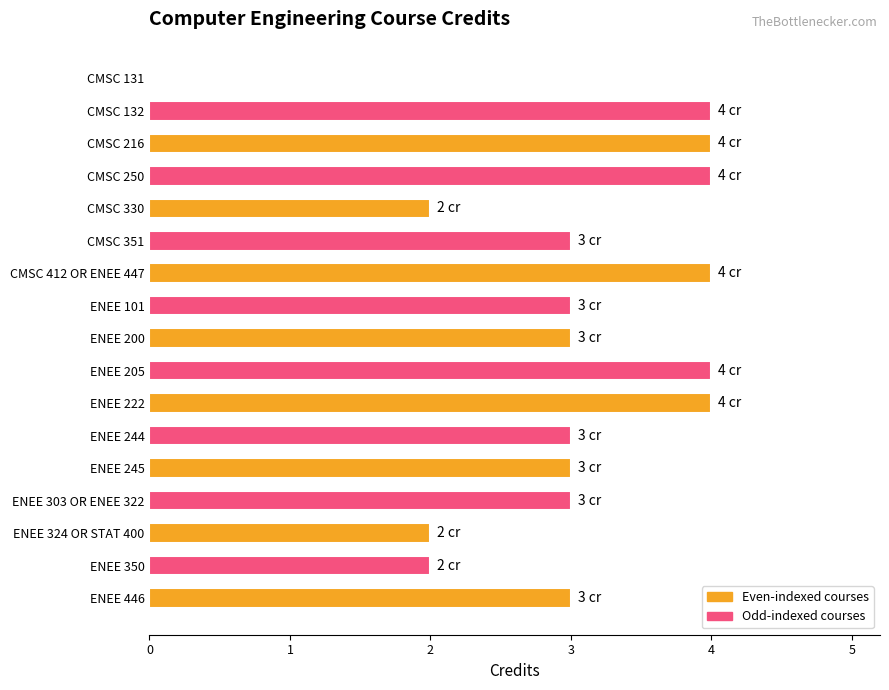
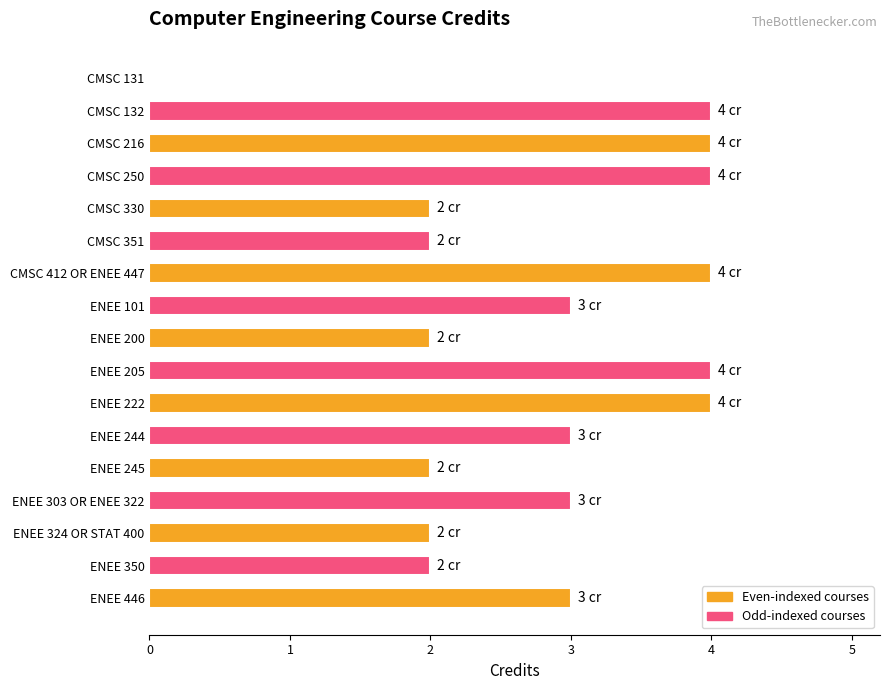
  {
    "CMSC 132": 4,
    "CMSC 216": 4,
    "CMSC 250": 4,
    "CMSC 330": 2,
-   "CMSC 351": 3,
+   "CMSC 351": 2,
    "CMSC 412 OR ENEE 447": 4,
    "ENEE 101": 3,
-   "ENEE 200": 3,
+   "ENEE 200": 2,
    "ENEE 205": 4,
    "ENEE 222": 4,
    "ENEE 244": 3,
-   "ENEE 245": 3,
+   "ENEE 245": 2,
    "ENEE 303 OR ENEE 322": 3,
    "ENEE 324 OR STAT 400": 2,
    "ENEE 350": 2,
    "ENEE 446": 3
  }
